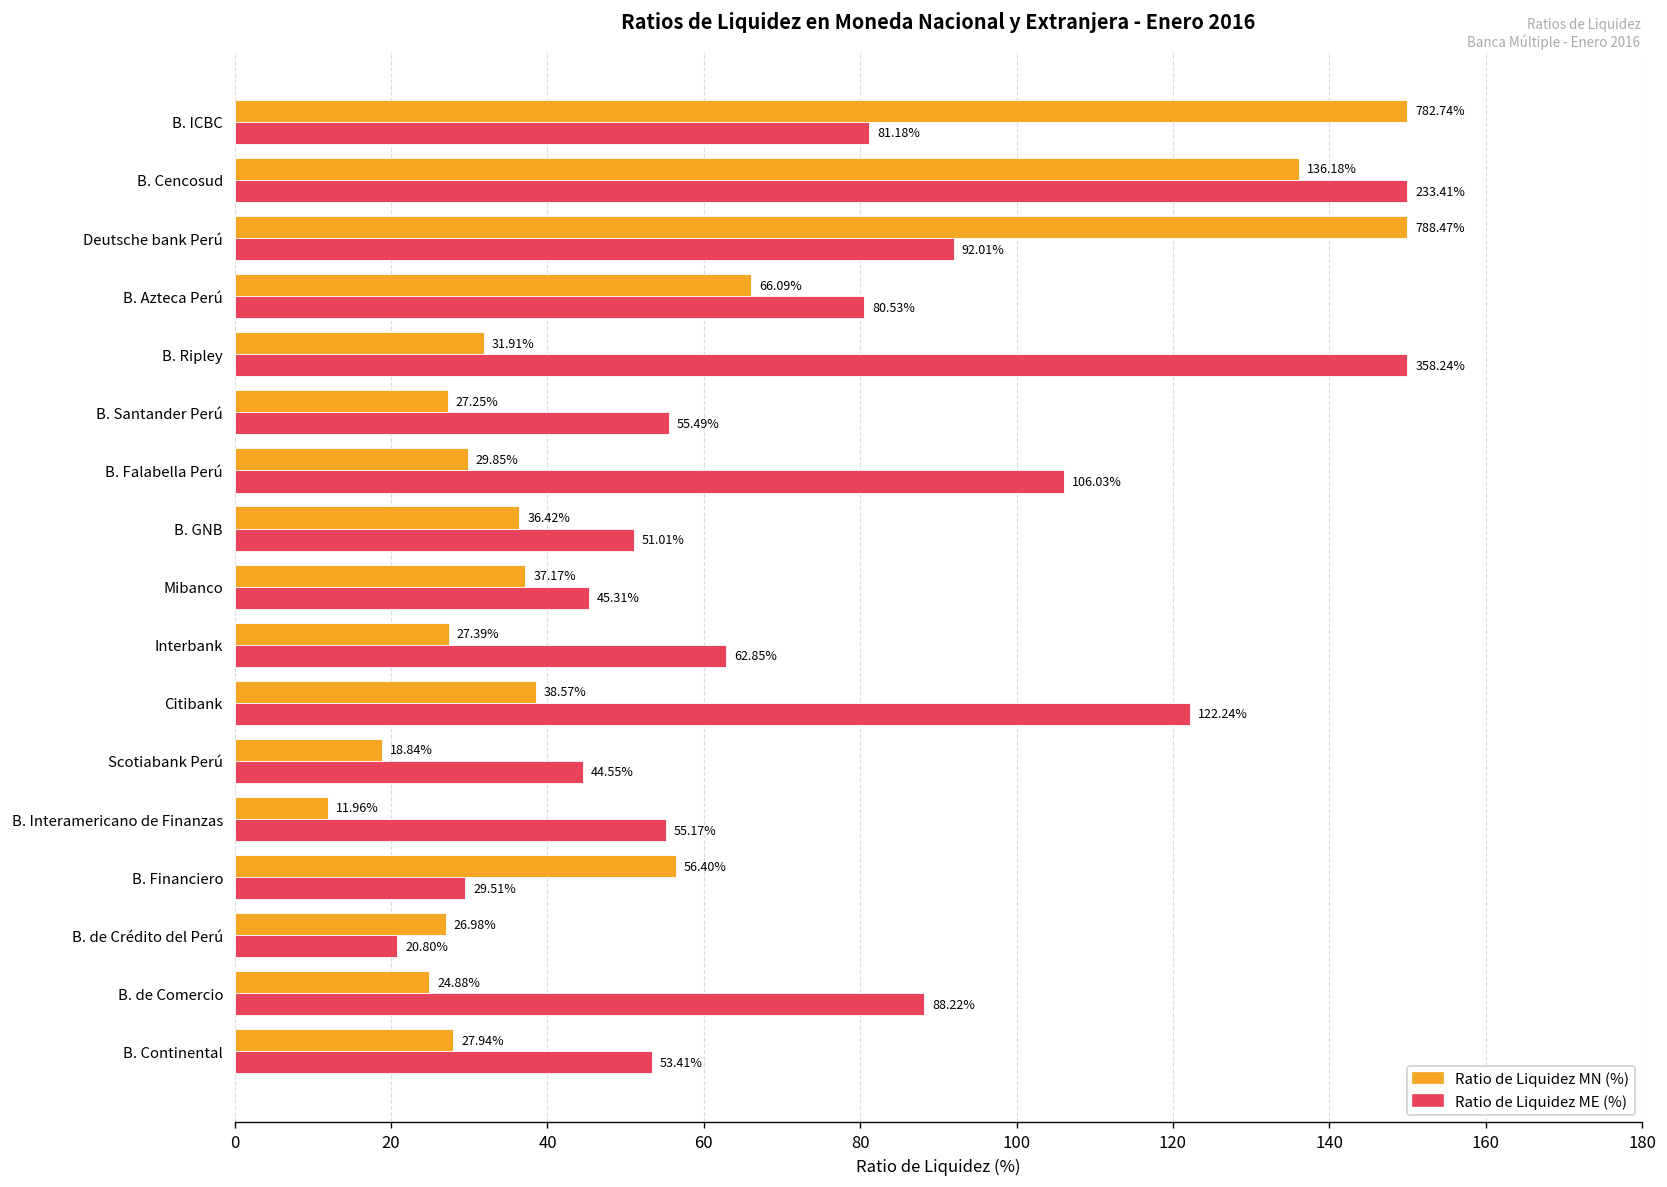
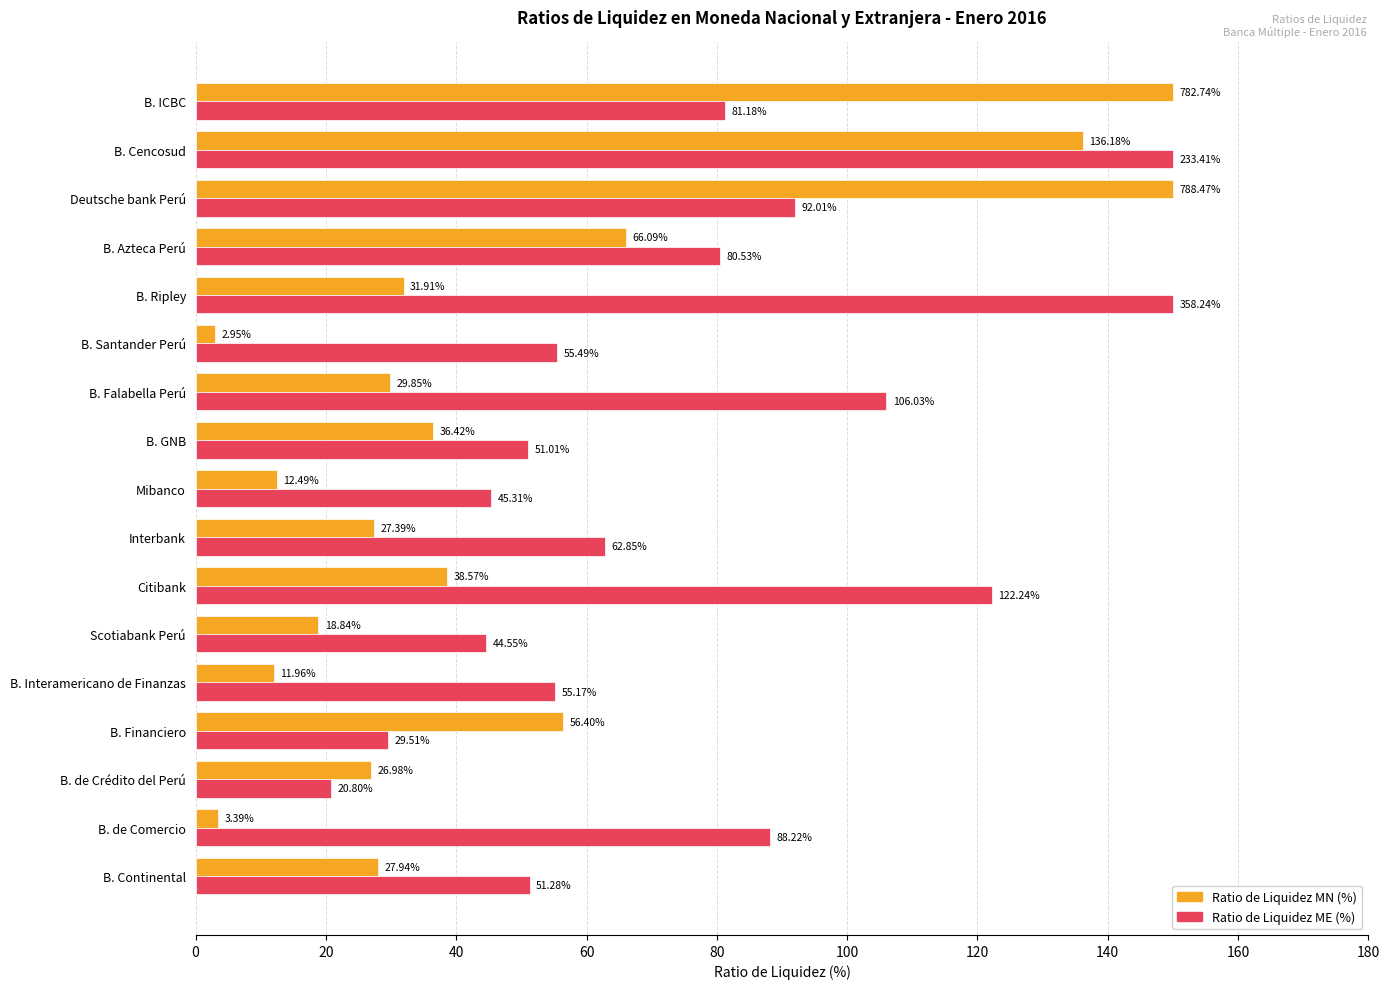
  {
    "Ratio de Liquidez MN (%)": {
      "B. Cencosud": "136.18%",
      "B. Azteca Perú": "66.09%",
      "B. Ripley": "31.91%",
-     "B. Santander Perú": "27.25%",
+     "B. Santander Perú": "2.95%",
      "B. Falabella Perú": "29.85%",
      "B. GNB": "36.42%",
-     "Mibanco": "37.17%",
+     "Mibanco": "12.49%",
      "Interbank": "27.39%",
      "Citibank": "38.57%",
      "Scotiabank Perú": "18.84%",
      "B. Interamericano de Finanzas": "11.96%",
      "B. Financiero": "56.40%",
      "B. de Crédito del Perú": "26.98%",
-     "B. de Comercio": "24.88%",
+     "B. de Comercio": "3.39%",
      "B. Continental": "27.94%"
    },
    "Ratio de Liquidez ME (%)": {
      "B. ICBC": "81.18%",
      "Deutsche bank Perú": "92.01%",
      "B. Azteca Perú": "80.53%",
      "B. Santander Perú": "55.49%",
      "B. Falabella Perú": "106.03%",
      "B. GNB": "51.01%",
      "Mibanco": "45.31%",
      "Interbank": "62.85%",
      "Citibank": "122.24%",
      "Scotiabank Perú": "44.55%",
      "B. Interamericano de Finanzas": "55.17%",
      "B. Financiero": "29.51%",
      "B. de Crédito del Perú": "20.80%",
      "B. de Comercio": "88.22%",
-     "B. Continental": "53.41%"
+     "B. Continental": "51.28%"
    }
  }
